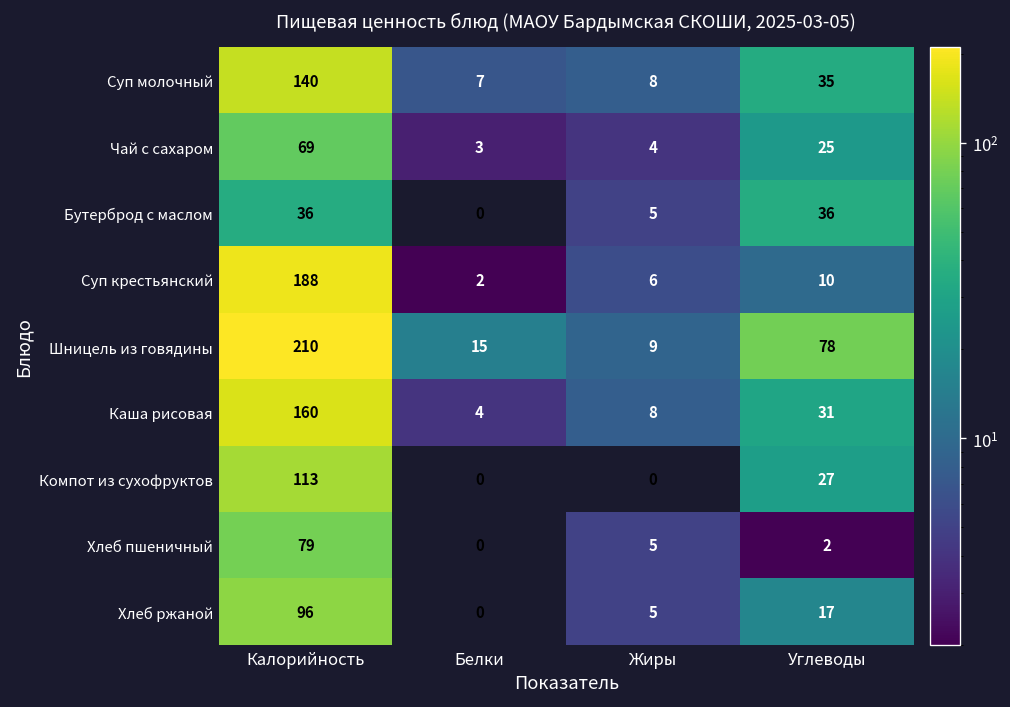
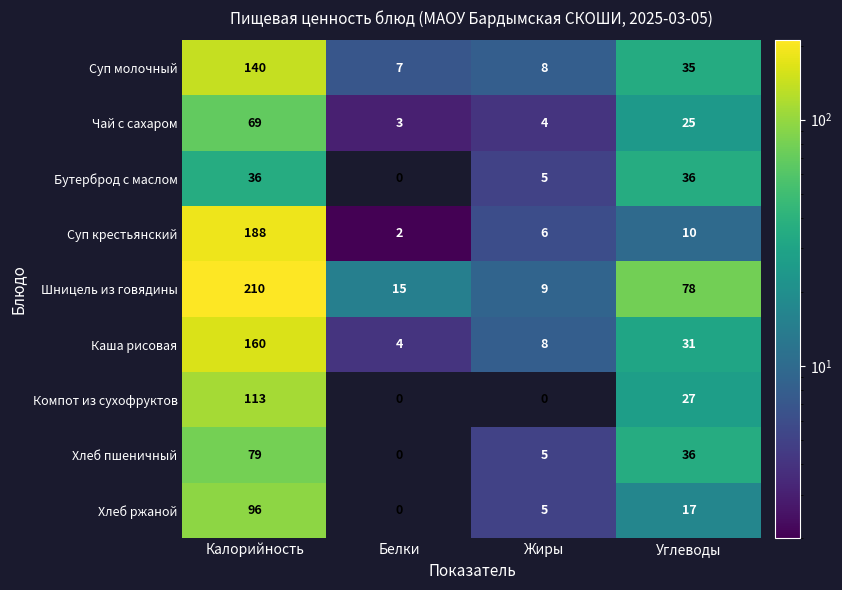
  {
    "Суп молочный": {
      "Калорийность": 140,
      "Белки": 7,
      "Жиры": 8,
      "Углеводы": 35
    },
    "Чай с сахаром": {
      "Калорийность": 69,
      "Белки": 3,
      "Жиры": 4,
      "Углеводы": 25
    },
    "Бутерброд с маслом": {
      "Калорийность": 36,
      "Жиры": 5,
      "Углеводы": 36
    },
    "Суп крестьянский": {
      "Калорийность": 188,
      "Белки": 2,
      "Жиры": 6,
      "Углеводы": 10
    },
    "Шницель из говядины": {
      "Калорийность": 210,
      "Белки": 15,
      "Жиры": 9,
      "Углеводы": 78
    },
    "Каша рисовая": {
      "Калорийность": 160,
      "Белки": 4,
      "Жиры": 8,
      "Углеводы": 31
    },
    "Компот из сухофруктов": {
      "Калорийность": 113,
      "Углеводы": 27
    },
    "Хлеб пшеничный": {
      "Калорийность": 79,
      "Жиры": 5,
-     "Углеводы": 2
+     "Углеводы": 36
    },
    "Хлеб ржаной": {
      "Калорийность": 96,
      "Жиры": 5,
      "Углеводы": 17
    }
  }
